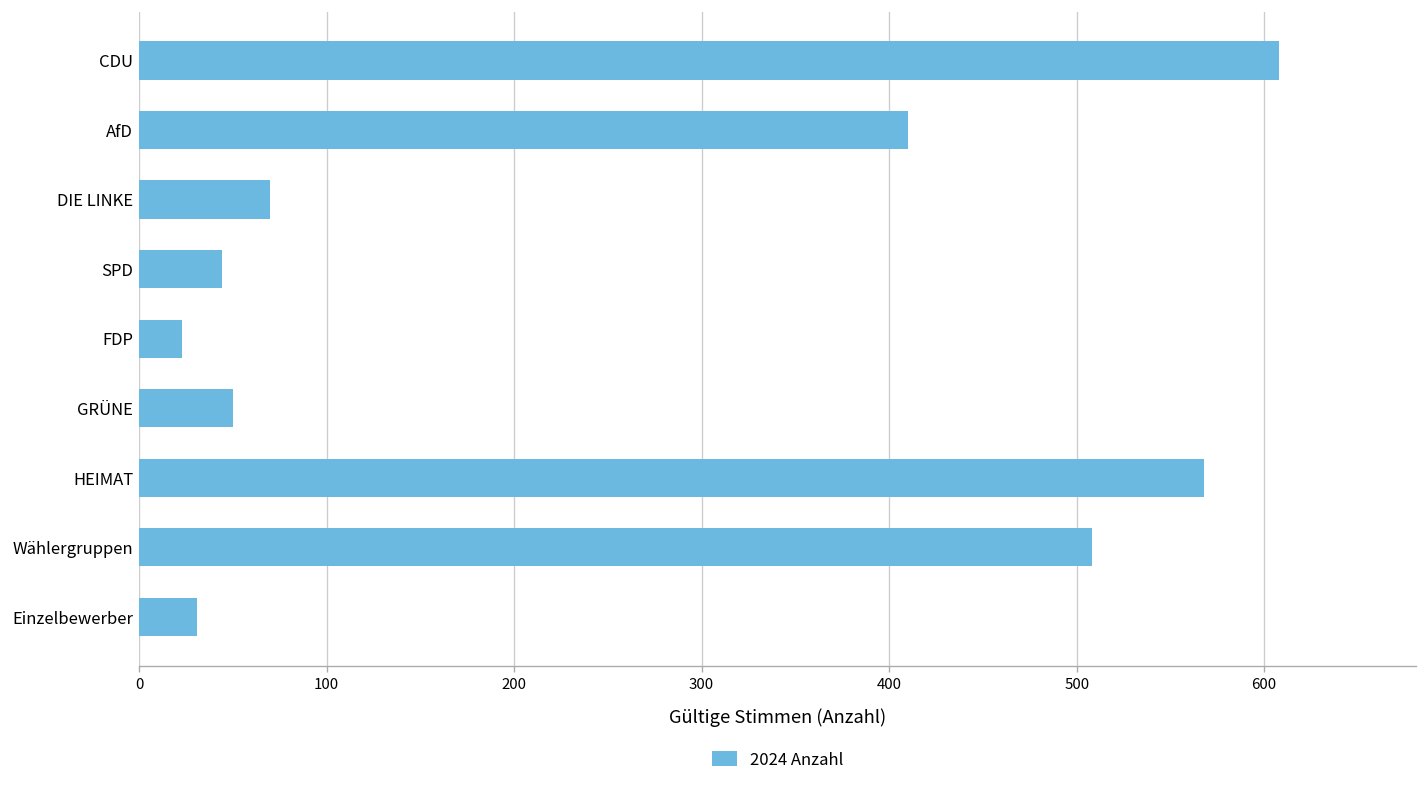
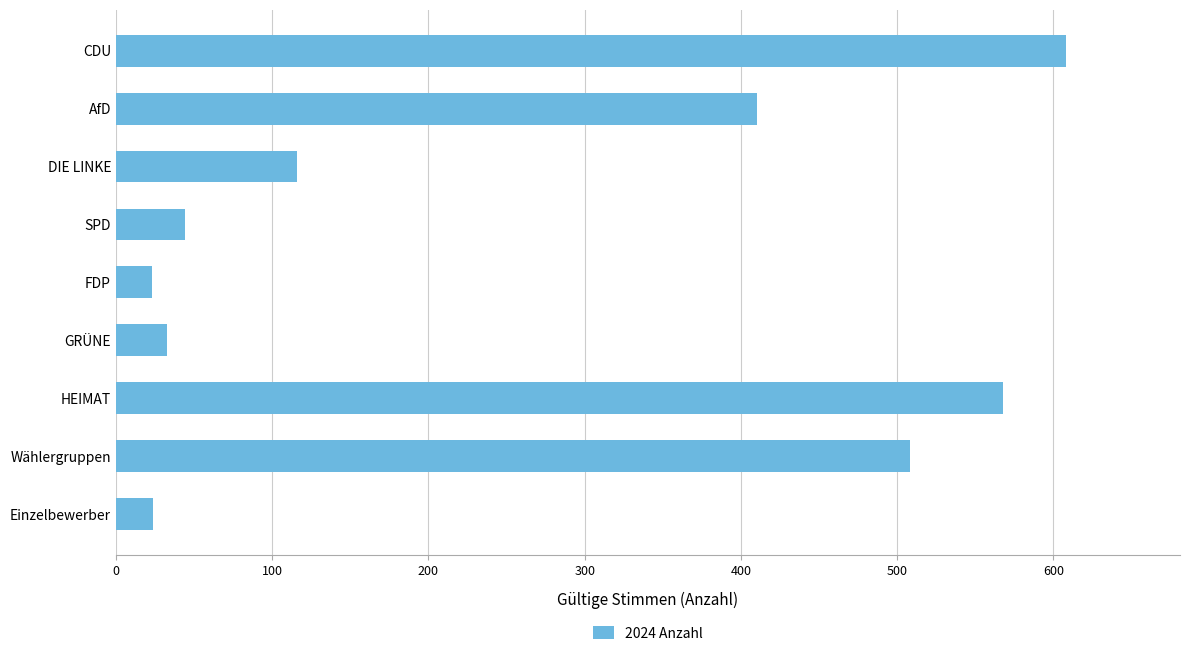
  {
    "CDU": 608,
    "AfD": 410,
-   "DIE LINKE": 70,
+   "DIE LINKE": 116,
    "SPD": 44,
    "FDP": 23,
-   "GRÜNE": 50,
+   "GRÜNE": 33,
    "HEIMAT": 568,
    "Wählergruppen": 508,
-   "Einzelbewerber": 31
+   "Einzelbewerber": 24
  }
